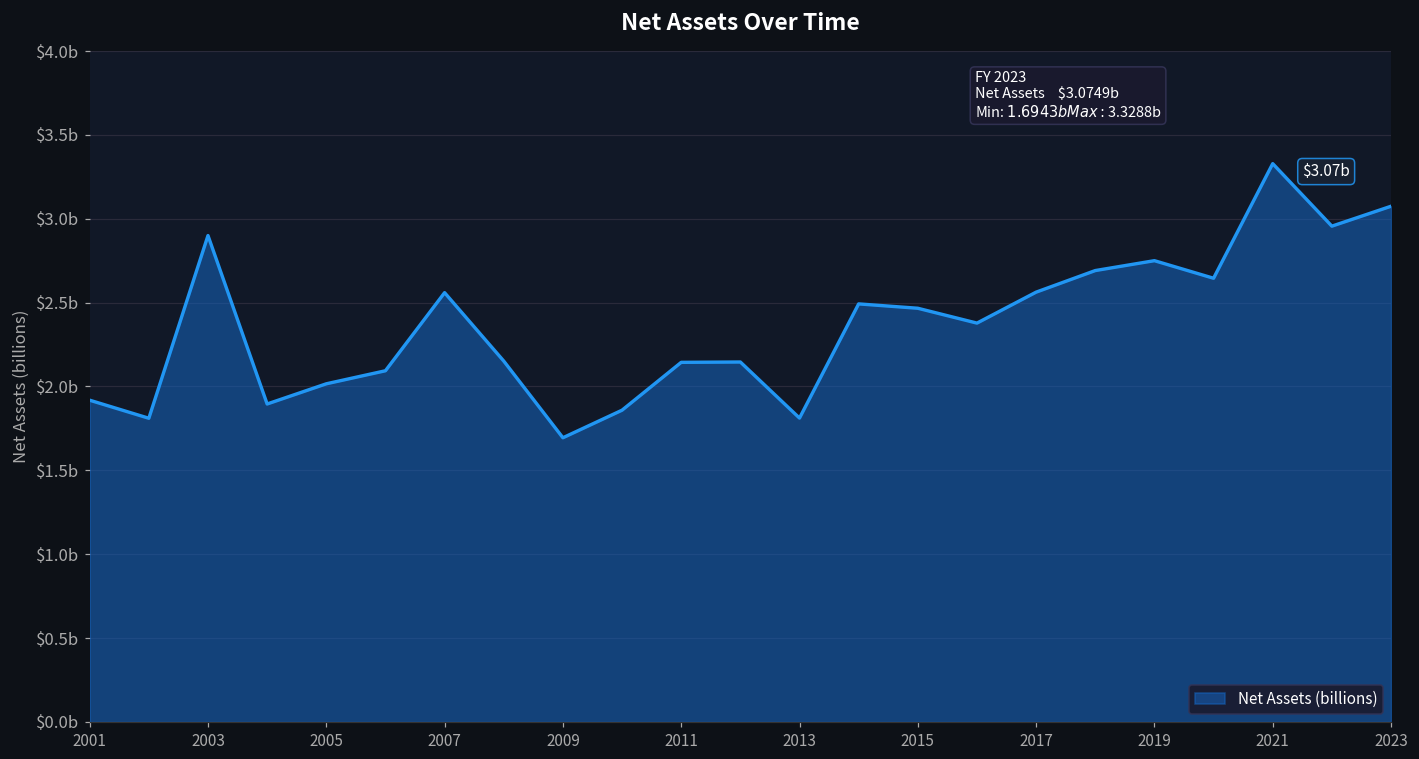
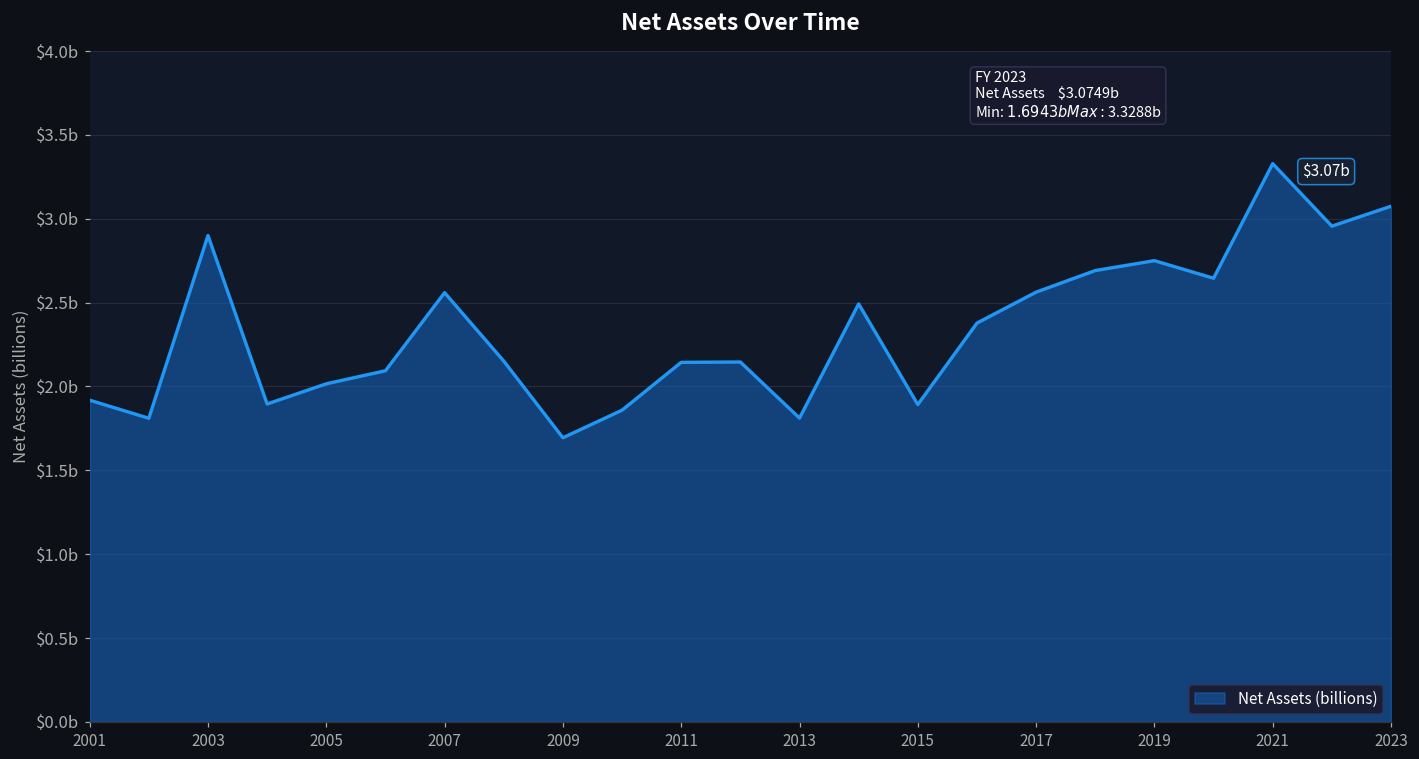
  {
    "2001": "$1.92b",
    "2003": "$2.90b",
    "2005": "$2.02b",
    "2007": "$2.56b",
    "2009": "$1.69b",
    "2011": "$2.14b",
    "2013": "$1.81b",
-   "2015": "$2.47b",
+   "2015": "$1.89b",
    "2017": "$2.56b",
    "2019": "$2.75b",
    "2021": "$3.33b",
    "2023": "$3.07b"
  }
